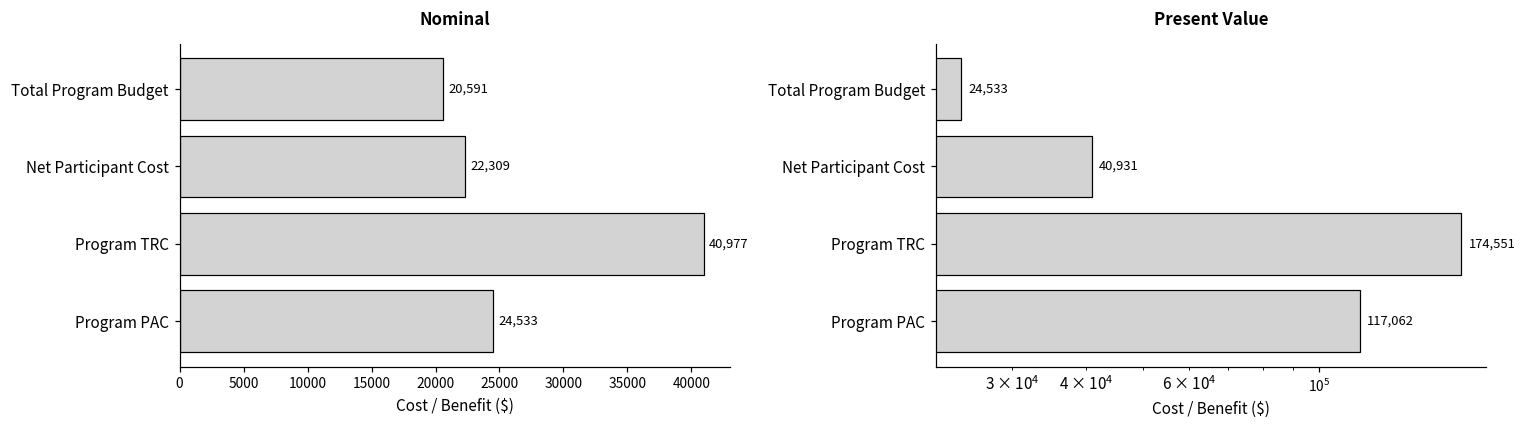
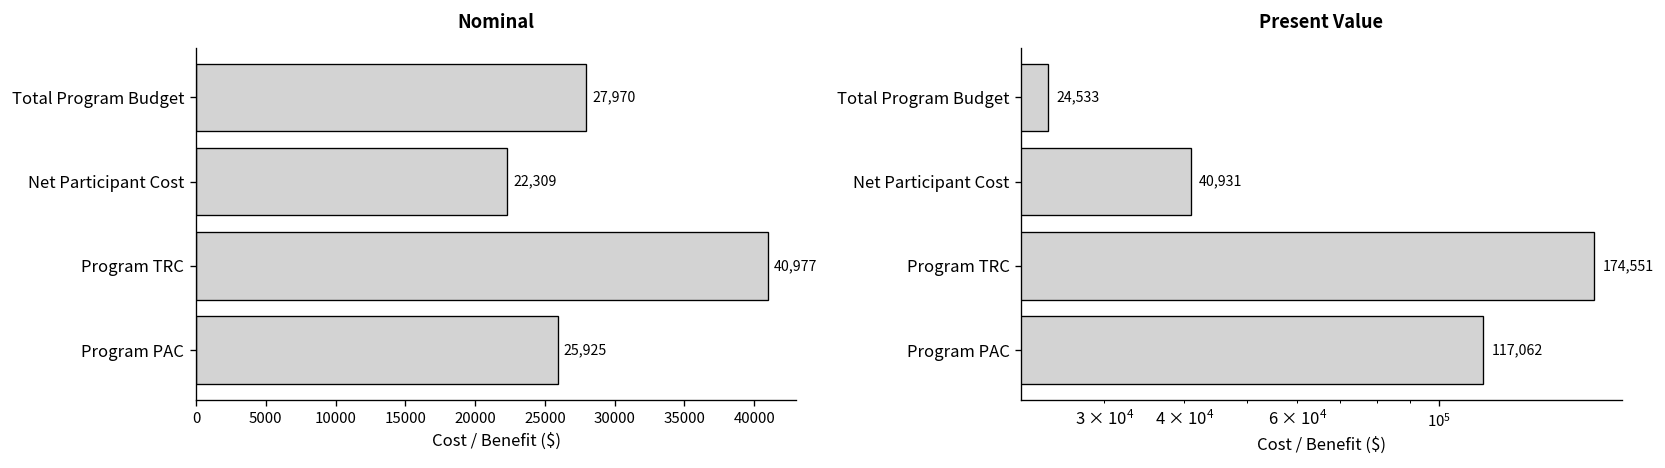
  {
    "Nominal": {
-     "Total Program Budget": "20,591",
+     "Total Program Budget": "27,970",
      "Net Participant Cost": "22,309",
      "Program TRC": "40,977",
-     "Program PAC": "24,533"
+     "Program PAC": "25,925"
    },
    "Present Value": {
      "Total Program Budget": "24,533",
      "Net Participant Cost": "40,931",
      "Program TRC": "174,551",
      "Program PAC": "117,062"
    }
  }
